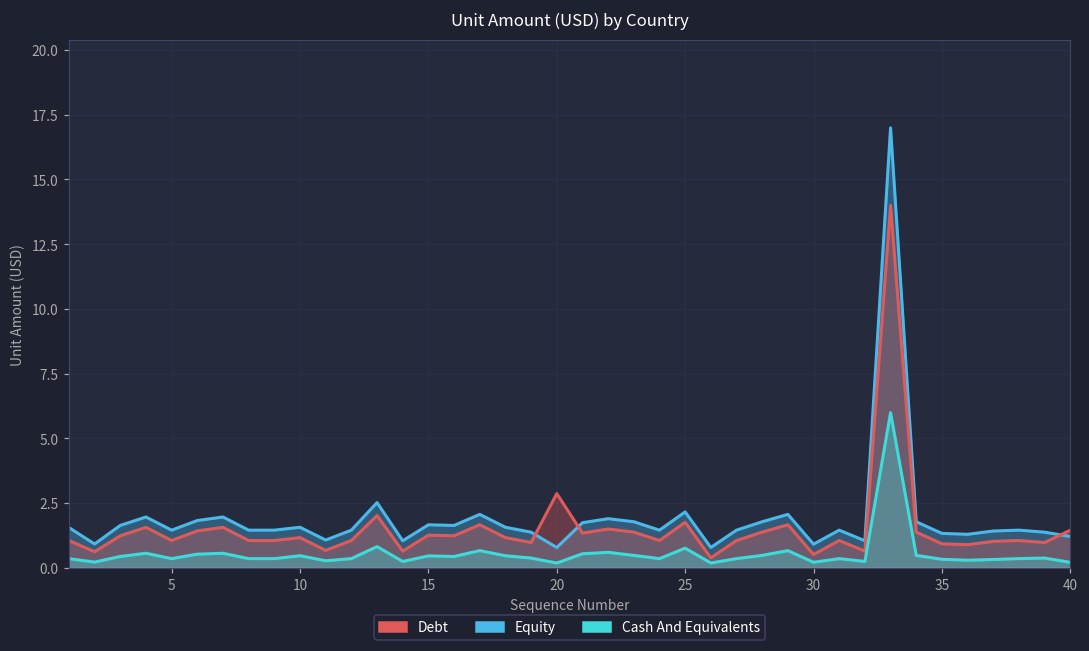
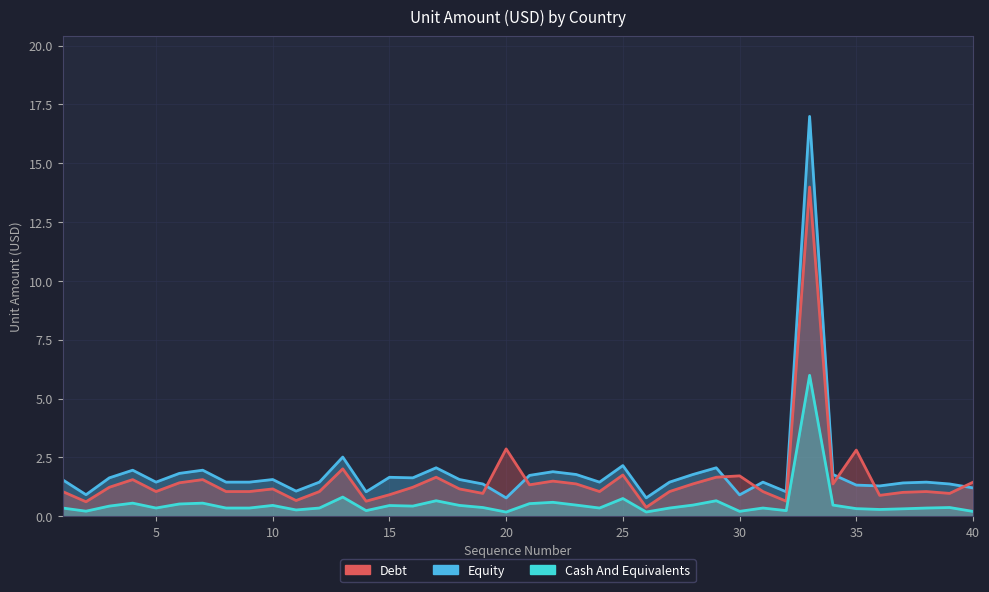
  {
    "Debt": {
      "5": 1.1,
      "10": 1.2,
-     "15": 1.3,
+     "15": 0.9,
      "20": 2.9,
      "25": 1.8,
-     "30": 0.5,
-     "35": 0.9,
+     "30": 1.7,
+     "35": 2.8,
      "40": 1.4
    }
  }
